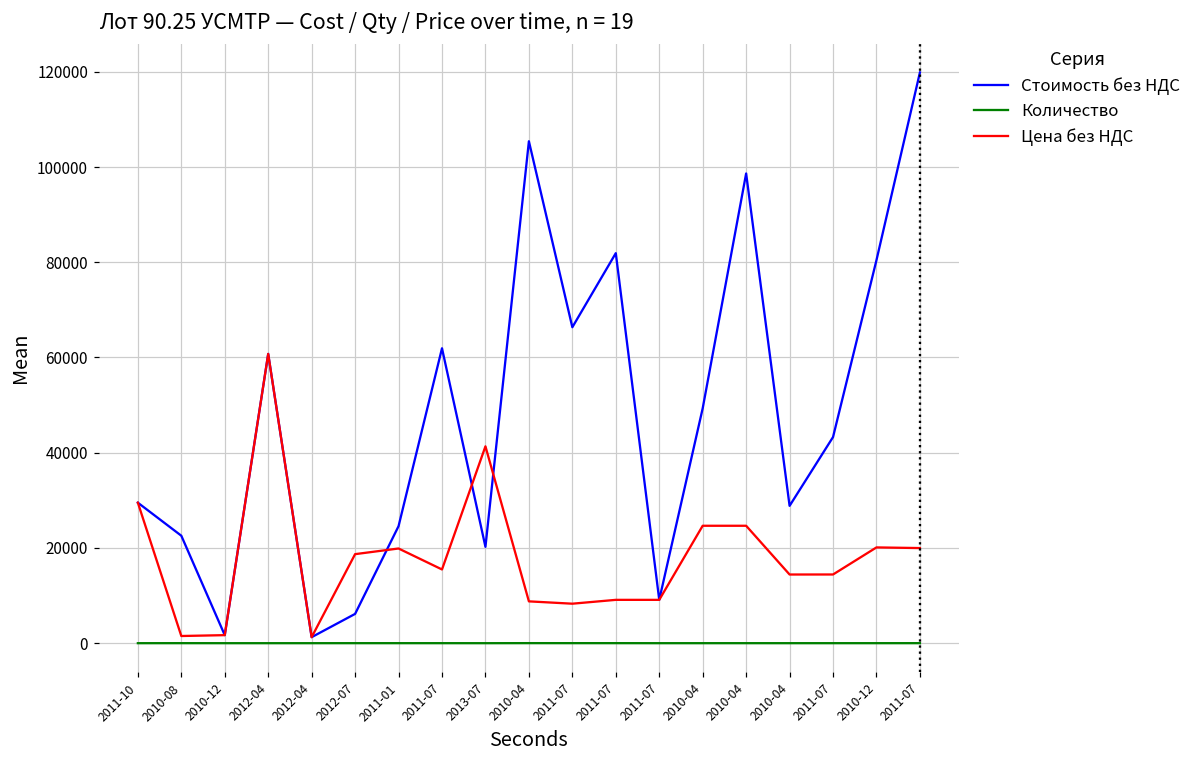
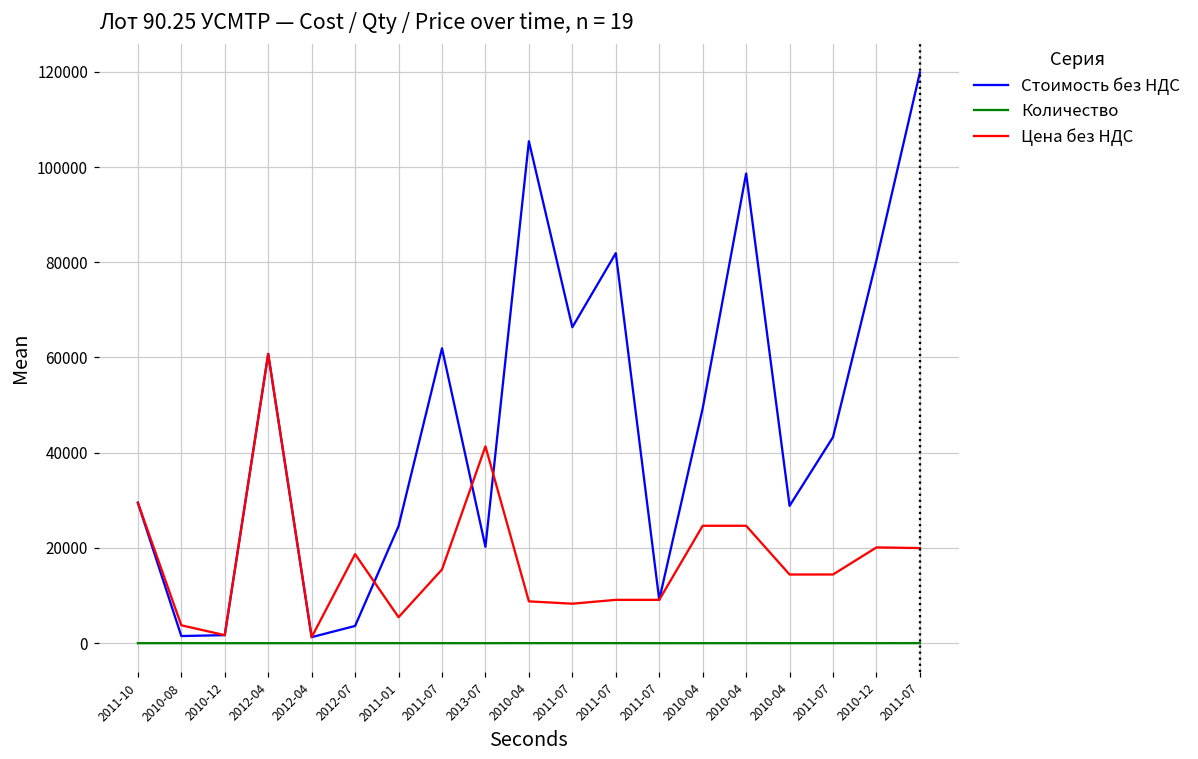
  {
    "Стоимость без НДС": {
-     "2010-08": 23000,
-     "2012-07": 6000,
+     "2010-08": 2000,
+     "2012-07": 4000,
      "2011-01": 25000,
      "2013-07": 20000
    },
    "Количество": {
      "2011-10": 0,
      "2010-08": 0,
      "2012-07": 0,
      "2011-01": 0,
      "2013-07": 0
    },
    "Цена без НДС": {
-     "2010-08": 2000,
+     "2010-08": 4000,
      "2012-07": 19000,
-     "2011-01": 20000,
+     "2011-01": 5000,
      "2013-07": 41000
    }
  }
